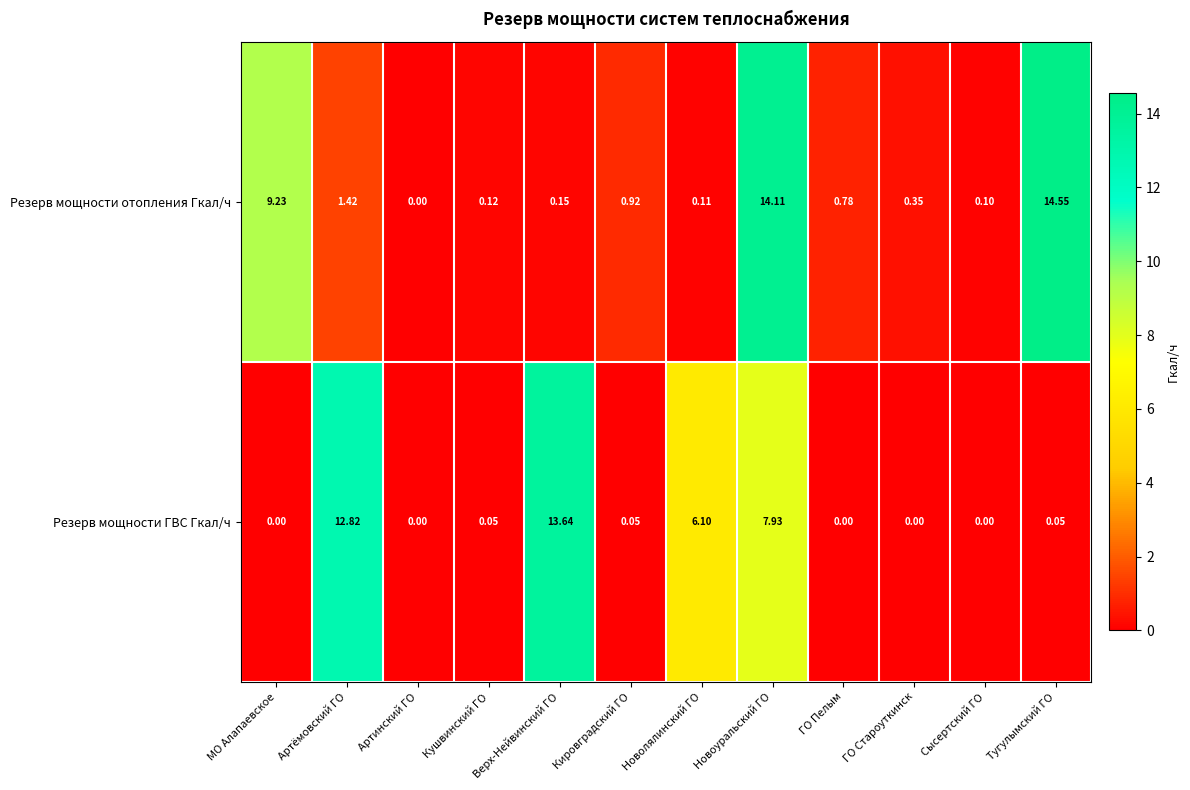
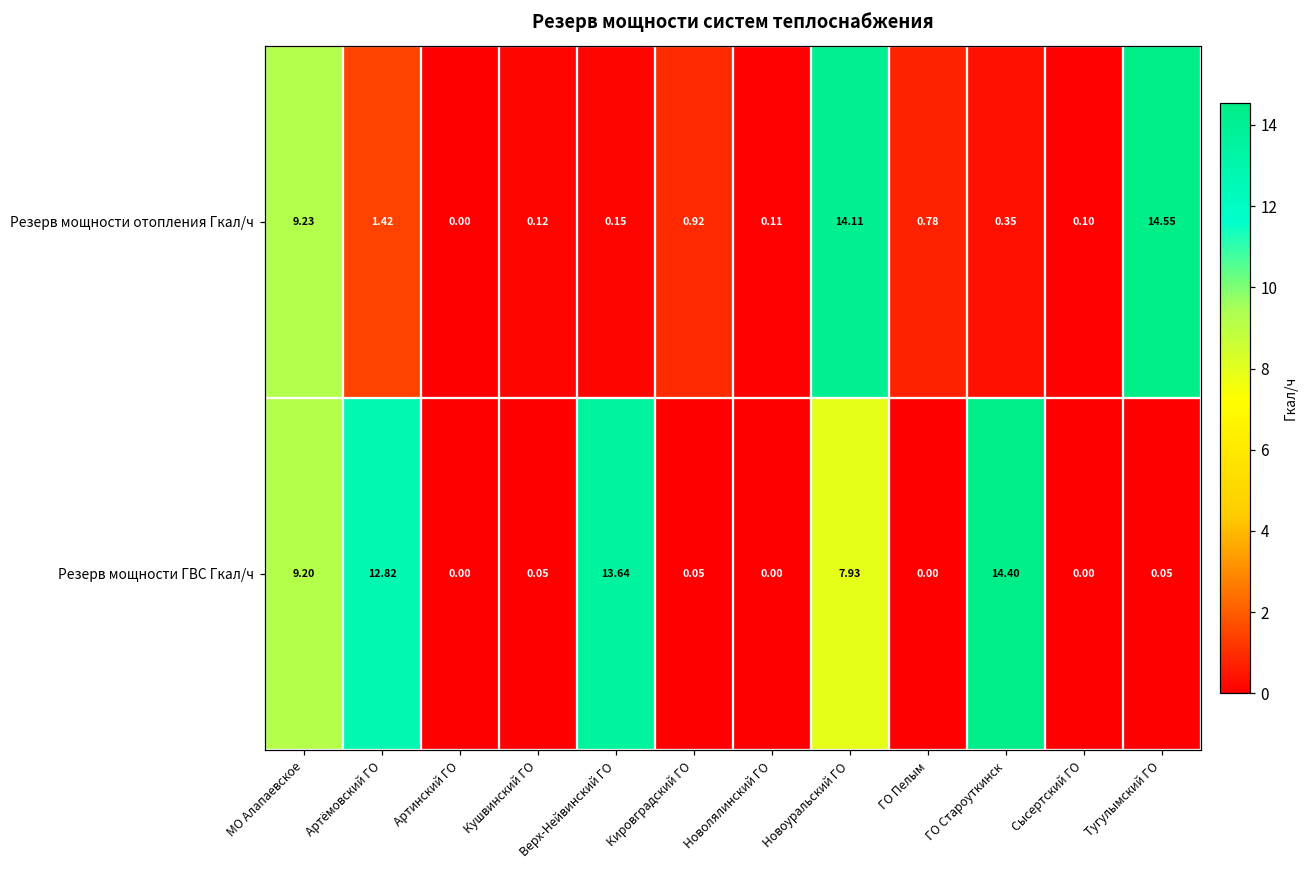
  {
    "Резерв мощности отопления Гкал/ч": {
      "МО Алапаевское": 9.23,
      "Артёмовский ГО": 1.42,
      "Артинский ГО": 0.00,
      "Кушвинский ГО": 0.12,
      "Верх-Нейвинский ГО": 0.15,
      "Кировградский ГО": 0.92,
      "Новолялинский ГО": 0.11,
      "Новоуральский ГО": 14.11,
      "ГО Пелым": 0.78,
      "ГО Староуткинск": 0.35,
      "Сысертский ГО": 0.10,
      "Тугулымский ГО": 14.55
    },
    "Резерв мощности ГВС Гкал/ч": {
-     "МО Алапаевское": 0.00,
+     "МО Алапаевское": 9.20,
      "Артёмовский ГО": 12.82,
      "Артинский ГО": 0.00,
      "Кушвинский ГО": 0.05,
      "Верх-Нейвинский ГО": 13.64,
      "Кировградский ГО": 0.05,
-     "Новолялинский ГО": 6.10,
+     "Новолялинский ГО": 0.00,
      "Новоуральский ГО": 7.93,
      "ГО Пелым": 0.00,
-     "ГО Староуткинск": 0.00,
+     "ГО Староуткинск": 14.40,
      "Сысертский ГО": 0.00,
      "Тугулымский ГО": 0.05
    }
  }
